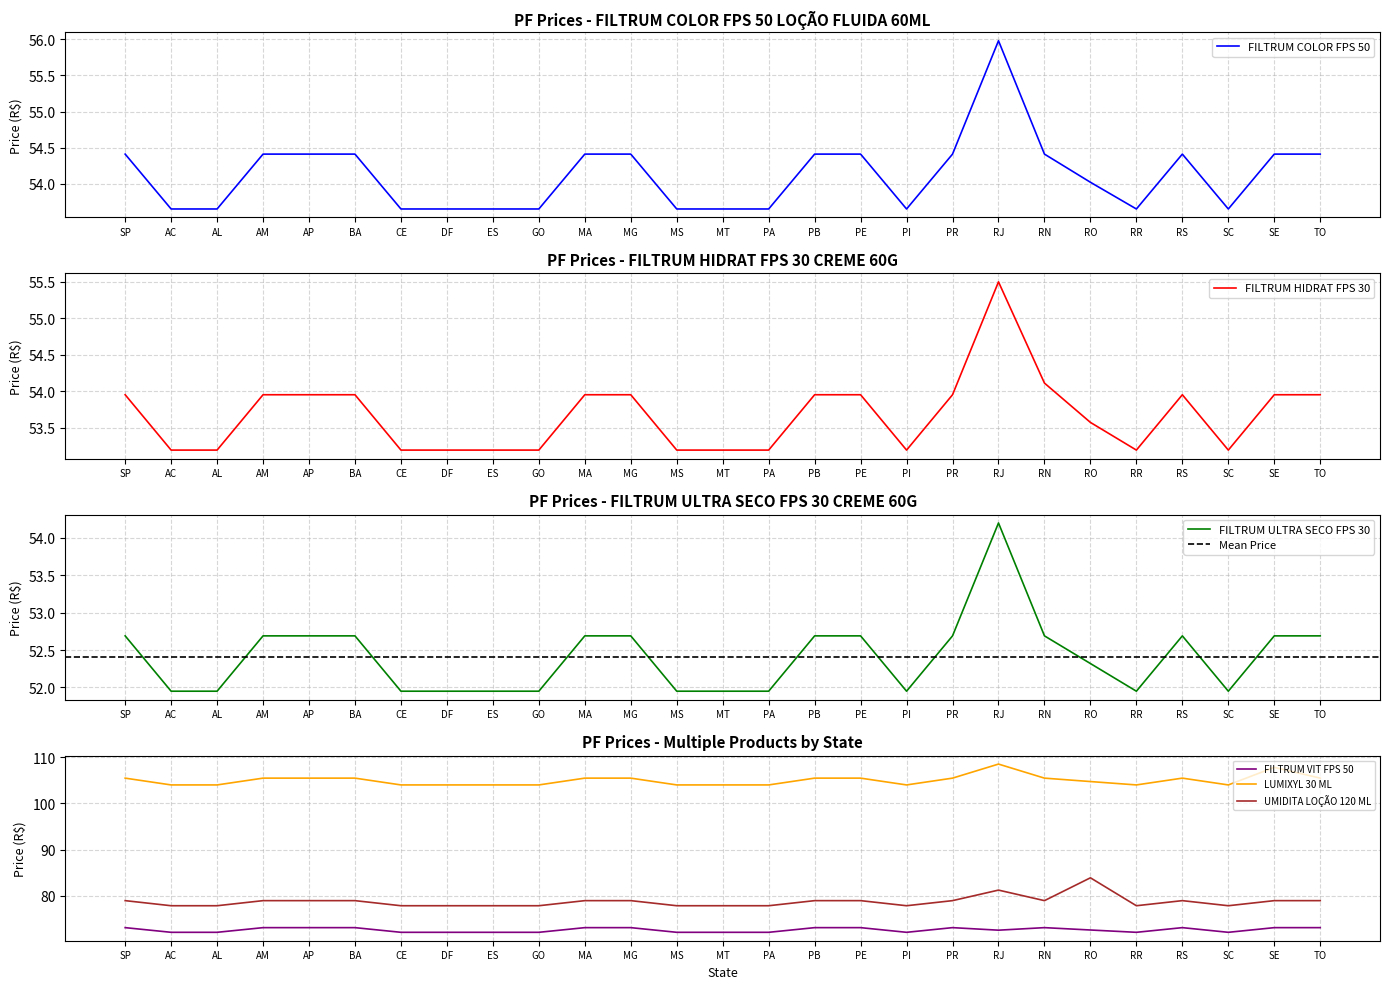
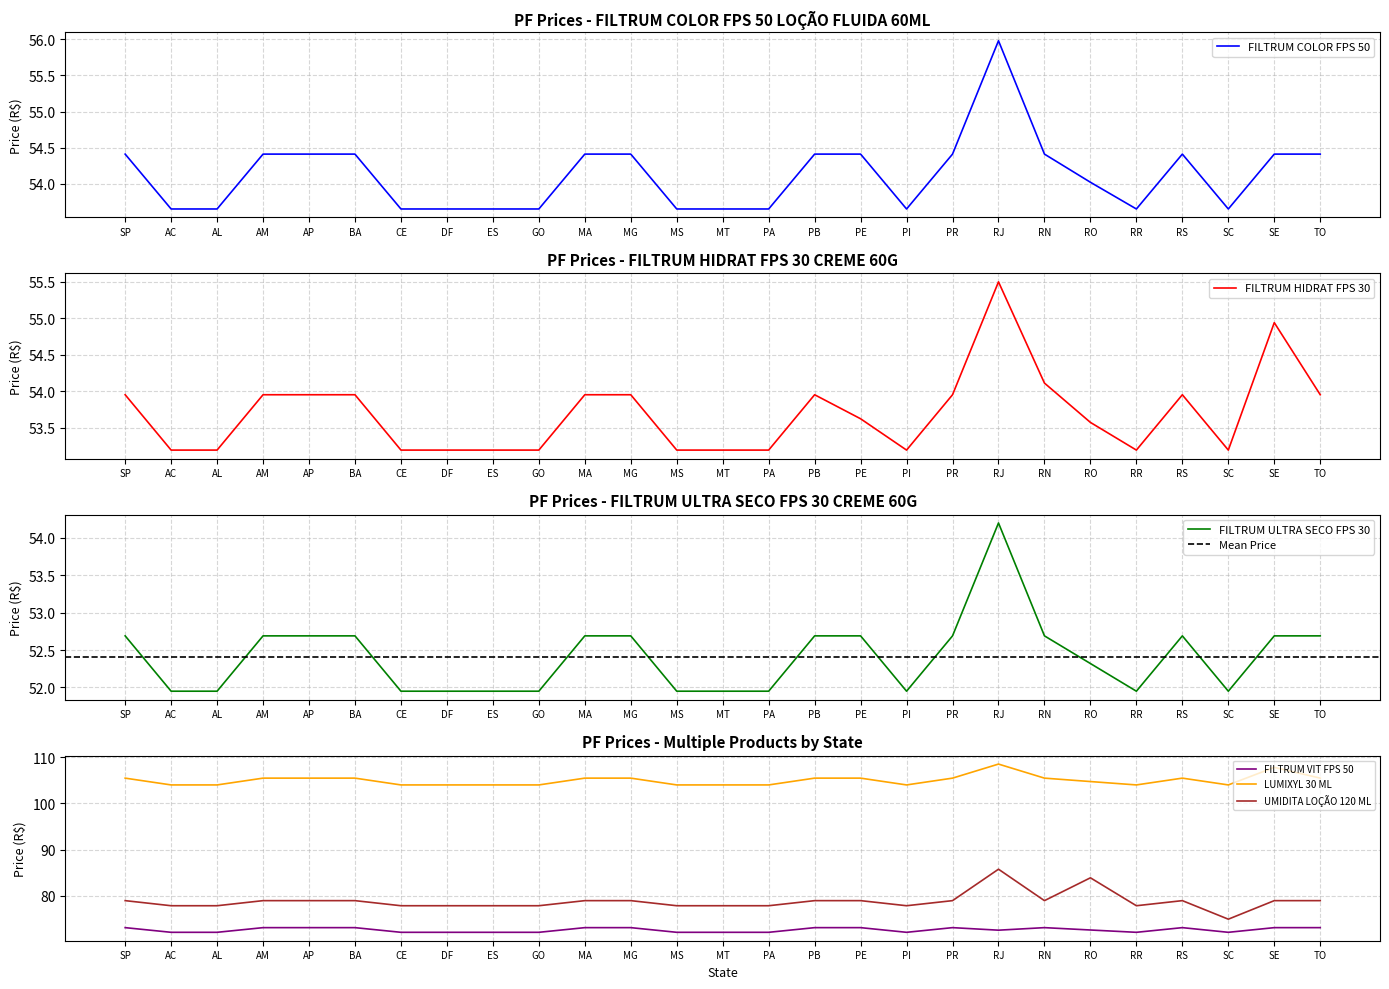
  {
    "PF Prices - FILTRUM COLOR FPS 50 LOÇÃO FLUIDA 60ML": {
      "SP": 54.4,
      "AC": 53.7,
      "AL": 53.7,
      "AM": 54.4,
      "AP": 54.4,
      "BA": 54.4,
      "CE": 53.7,
      "DF": 53.7,
      "ES": 53.7,
      "GO": 53.7,
      "MA": 54.4,
      "MG": 54.4,
      "MS": 53.7,
      "MT": 53.7,
      "PA": 53.7,
      "PB": 54.4,
      "PE": 54.4,
      "PI": 53.7,
      "PR": 54.4,
      "RJ": 56.0,
      "RN": 54.4,
      "RO": 54.0,
      "RR": 53.7,
      "RS": 54.4,
      "SC": 53.7,
      "SE": 54.4,
      "TO": 54.4
    },
    "PF Prices - FILTRUM HIDRAT FPS 30 CREME 60G": {
      "SP": 54.0,
      "AC": 53.2,
      "AL": 53.2,
      "AM": 54.0,
      "AP": 54.0,
      "BA": 54.0,
      "CE": 53.2,
      "DF": 53.2,
      "ES": 53.2,
      "GO": 53.2,
      "MA": 54.0,
      "MG": 54.0,
      "MS": 53.2,
      "MT": 53.2,
      "PA": 53.2,
      "PB": 54.0,
-     "PE": 54.0,
+     "PE": 53.6,
      "PI": 53.2,
      "PR": 54.0,
      "RJ": 55.5,
      "RN": 54.1,
      "RO": 53.6,
      "RR": 53.2,
      "RS": 54.0,
      "SC": 53.2,
-     "SE": 54.0,
+     "SE": 54.9,
      "TO": 54.0
    },
    "PF Prices - FILTRUM ULTRA SECO FPS 30 CREME 60G": {
      "SP": 52.7,
      "AC": 52.0,
      "AL": 52.0,
      "AM": 52.7,
      "AP": 52.7,
      "BA": 52.7,
      "CE": 52.0,
      "DF": 52.0,
      "ES": 52.0,
      "GO": 52.0,
      "MA": 52.7,
      "MG": 52.7,
      "MS": 52.0,
      "MT": 52.0,
      "PA": 52.0,
      "PB": 52.7,
      "PE": 52.7,
      "PI": 52.0,
      "PR": 52.7,
      "RJ": 54.2,
      "RN": 52.7,
      "RO": 52.3,
      "RR": 52.0,
      "RS": 52.7,
      "SC": 52.0,
      "SE": 52.7,
      "TO": 52.7
    },
    "PF Prices - Multiple Products by State": {
      "FILTRUM VIT FPS 50": {
        "SP": 73,
        "AC": 72,
        "AL": 72,
        "AM": 73,
        "AP": 73,
        "BA": 73,
        "CE": 72,
        "DF": 72,
        "ES": 72,
        "GO": 72,
        "MA": 73,
        "MG": 73,
        "MS": 72,
        "MT": 72,
        "PA": 72,
        "PB": 73,
        "PE": 73,
        "PI": 72,
        "PR": 73,
        "RJ": 73,
        "RN": 73,
        "RO": 73,
        "RR": 72,
        "RS": 73,
        "SC": 72,
        "SE": 73,
        "TO": 73
      },
      "LUMIXYL 30 ML": {
        "SP": 105,
        "AC": 104,
        "AL": 104,
        "AM": 105,
        "AP": 105,
        "BA": 105,
        "CE": 104,
        "DF": 104,
        "ES": 104,
        "GO": 104,
        "MA": 105,
        "MG": 105,
        "MS": 104,
        "MT": 104,
        "PA": 104,
        "PB": 105,
        "PE": 105,
        "PI": 104,
        "PR": 105,
        "RJ": 109,
        "RN": 105,
        "RO": 105,
        "RR": 104,
        "RS": 105,
        "SC": 104
      },
      "UMIDITA LOÇÃO 120 ML": {
        "SP": 79,
        "AC": 78,
        "AL": 78,
        "AM": 79,
        "AP": 79,
        "BA": 79,
        "CE": 78,
        "DF": 78,
        "ES": 78,
        "GO": 78,
        "MA": 79,
        "MG": 79,
        "MS": 78,
        "MT": 78,
        "PA": 78,
        "PB": 79,
        "PE": 79,
        "PI": 78,
        "PR": 79,
-       "RJ": 81,
+       "RJ": 86,
        "RN": 79,
        "RO": 84,
        "RR": 78,
        "RS": 79,
-       "SC": 78,
+       "SC": 75,
        "SE": 79,
        "TO": 79
      }
    }
  }
